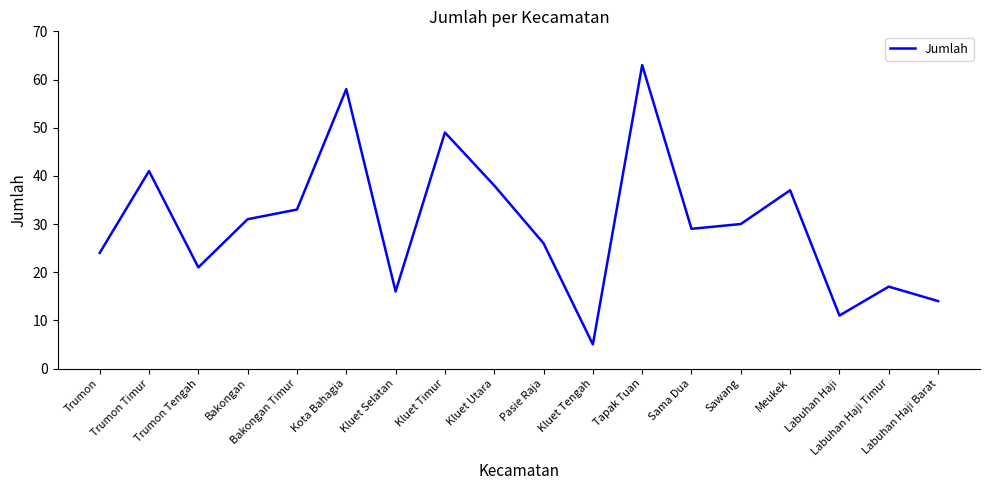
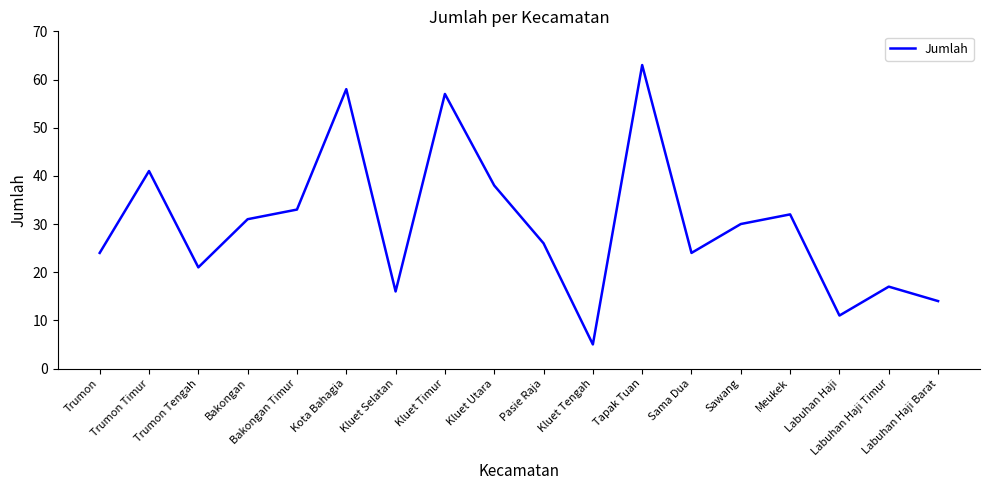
  {
    "Trumon": 24,
    "Trumon Timur": 41,
    "Trumon Tengah": 21,
    "Bakongan": 31,
    "Bakongan Timur": 33,
    "Kota Bahagia": 58,
    "Kluet Selatan": 16,
-   "Kluet Timur": 49,
+   "Kluet Timur": 57,
    "Kluet Utara": 38,
    "Pasie Raja": 26,
    "Kluet Tengah": 5,
    "Tapak Tuan": 63,
-   "Sama Dua": 29,
+   "Sama Dua": 24,
    "Sawang": 30,
-   "Meukek": 37,
+   "Meukek": 32,
    "Labuhan Haji": 11,
    "Labuhan Haji Timur": 17,
    "Labuhan Haji Barat": 14
  }
